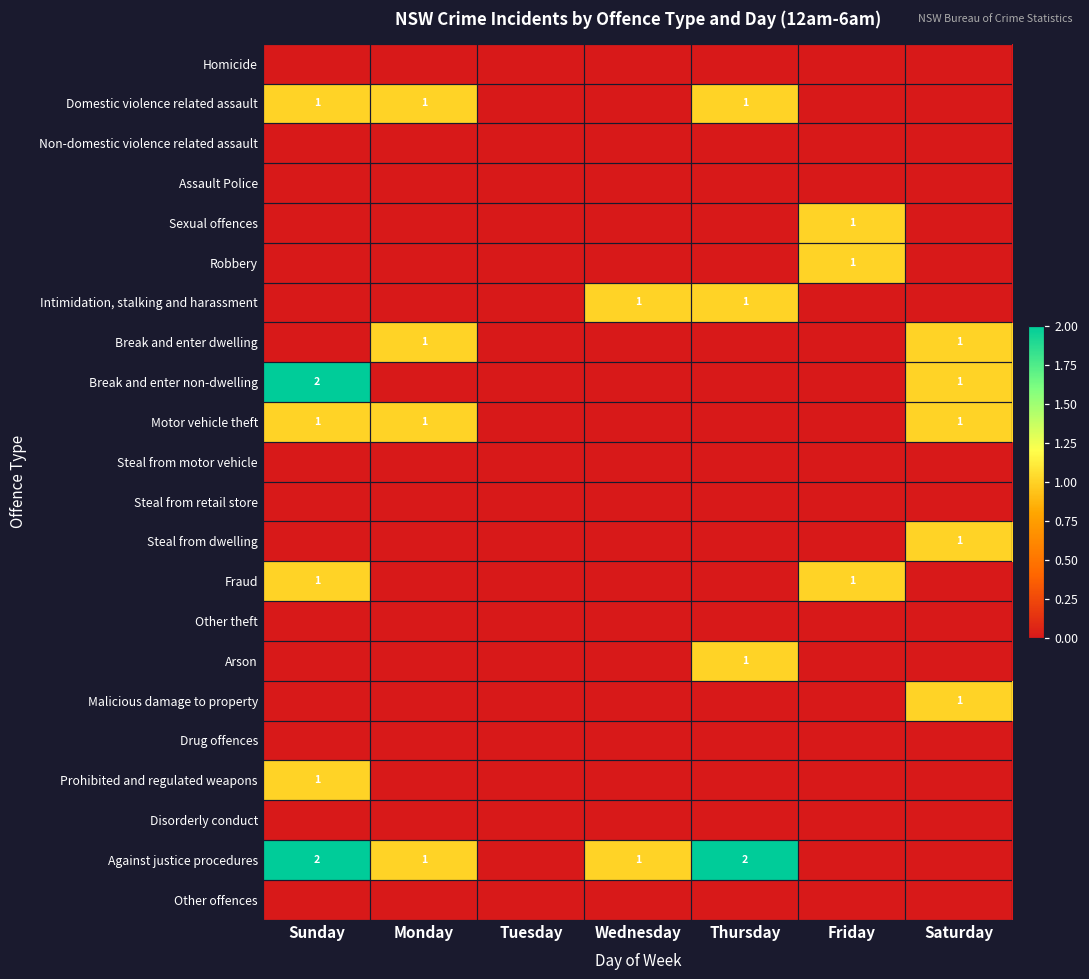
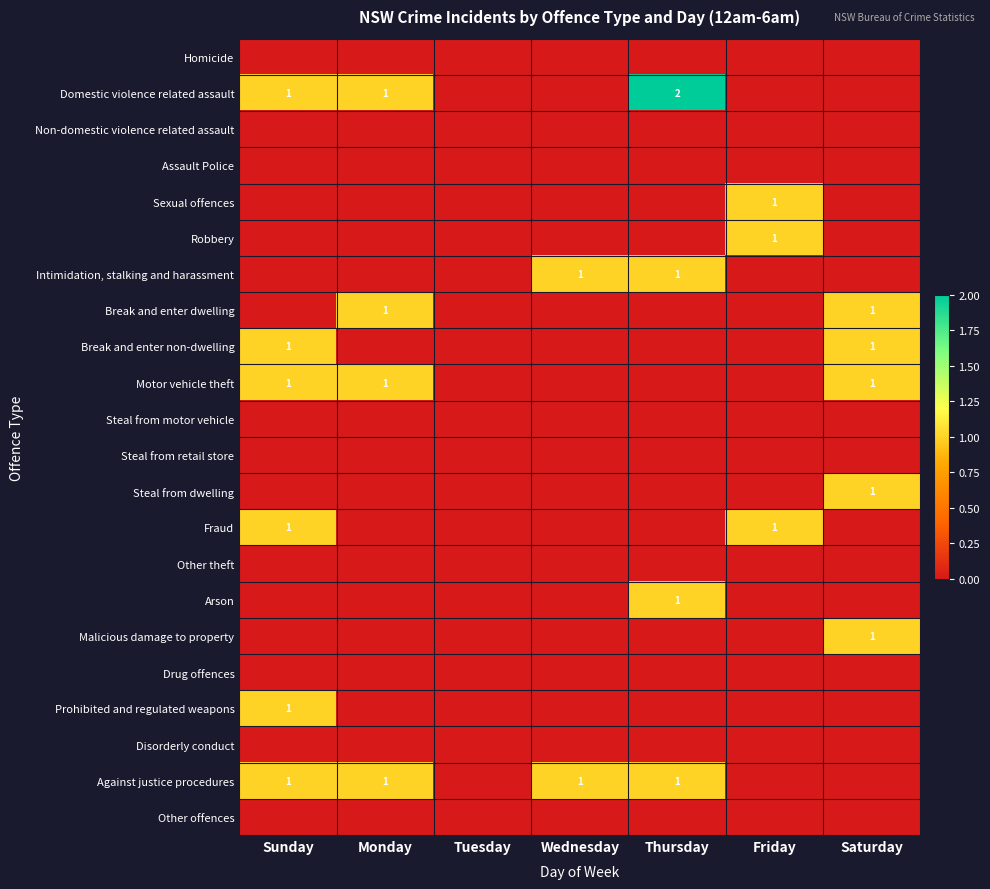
  {
    "Domestic violence related assault": {
      "Sunday": 1,
      "Monday": 1,
-     "Thursday": 1
+     "Thursday": 2
    },
    "Sexual offences": {
      "Friday": 1
    },
    "Robbery": {
      "Friday": 1
    },
    "Intimidation, stalking and harassment": {
      "Wednesday": 1,
      "Thursday": 1
    },
    "Break and enter dwelling": {
      "Monday": 1,
      "Saturday": 1
    },
    "Break and enter non-dwelling": {
-     "Sunday": 2,
+     "Sunday": 1,
      "Saturday": 1
    },
    "Motor vehicle theft": {
      "Sunday": 1,
      "Monday": 1,
      "Saturday": 1
    },
    "Steal from dwelling": {
      "Saturday": 1
    },
    "Fraud": {
      "Sunday": 1,
      "Friday": 1
    },
    "Arson": {
      "Thursday": 1
    },
    "Malicious damage to property": {
      "Saturday": 1
    },
    "Prohibited and regulated weapons": {
      "Sunday": 1
    },
    "Against justice procedures": {
-     "Sunday": 2,
+     "Sunday": 1,
      "Monday": 1,
      "Wednesday": 1,
-     "Thursday": 2
+     "Thursday": 1
    }
  }
